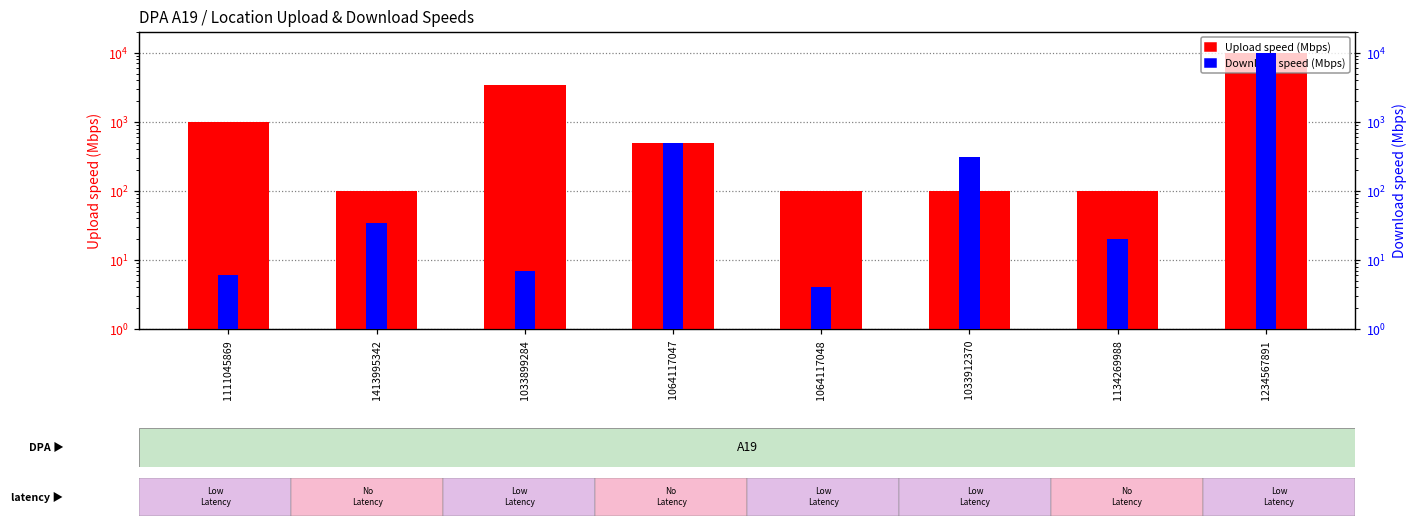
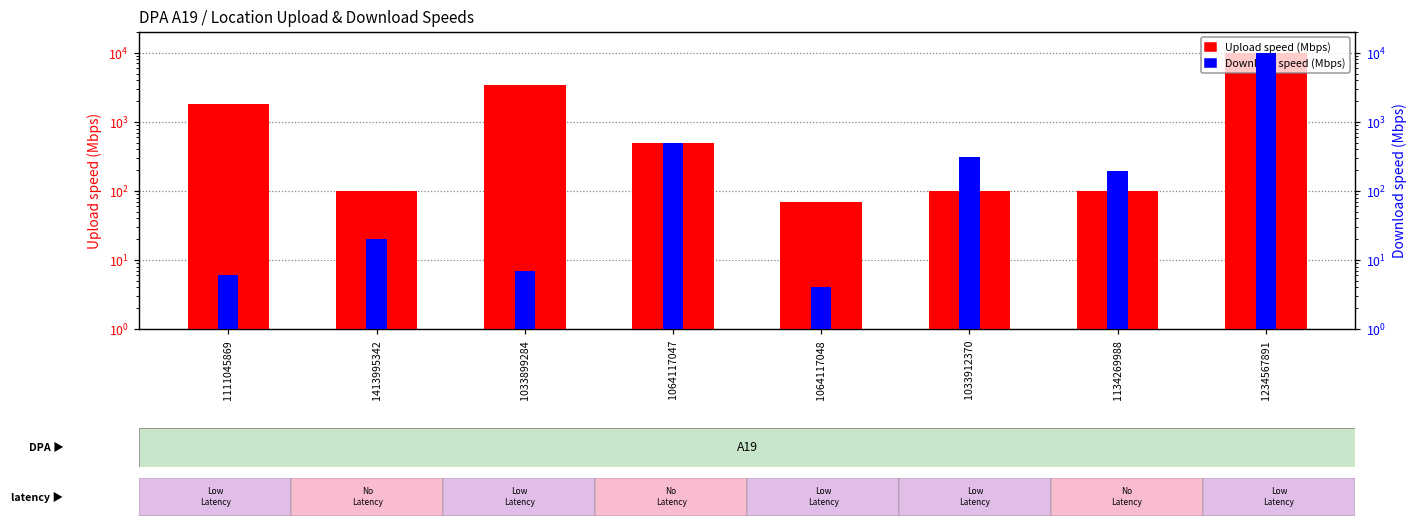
  {
    "Upload speed (Mbps)": {
-     "1111045869": 1000,
+     "1111045869": 1800,
      "1413995342": 100,
      "1033899284": 3000,
      "1064117047": 500,
-     "1064117048": 100,
+     "1064117048": 70,
      "1033912370": 100,
      "1134269988": 100
    },
    "Download speed (Mbps)": {
      "1111045869": 6,
-     "1413995342": 30,
+     "1413995342": 20,
      "1033899284": 7,
      "1064117047": 500,
      "1064117048": 4,
      "1033912370": 300,
-     "1134269988": 20
+     "1134269988": 190
    }
  }
